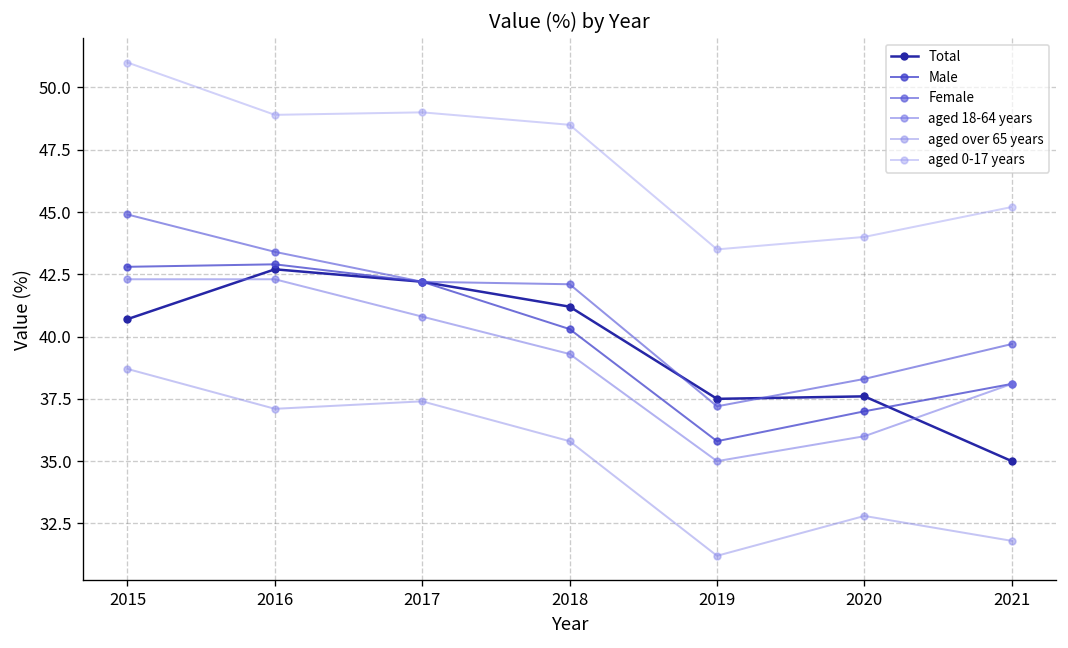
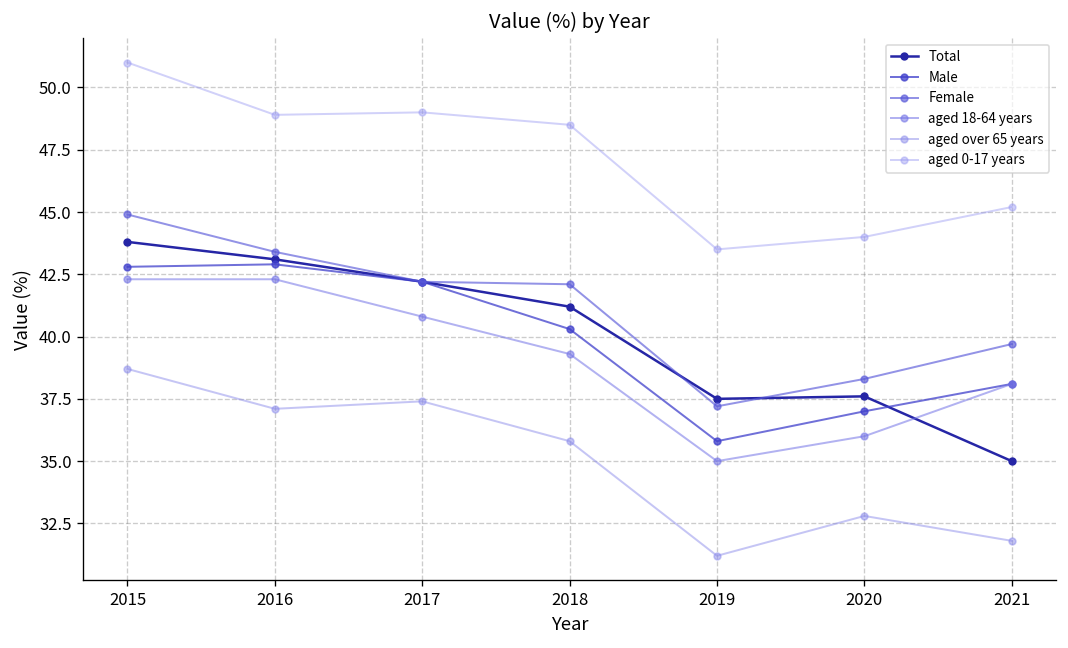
  {
    "Total": {
-     "2015": 40.7,
-     "2016": 42.7,
+     "2015": 43.8,
+     "2016": 43.1,
      "2018": 41.2,
      "2019": 37.5,
      "2020": 37.6,
      "2021": 35.0
    }
  }
